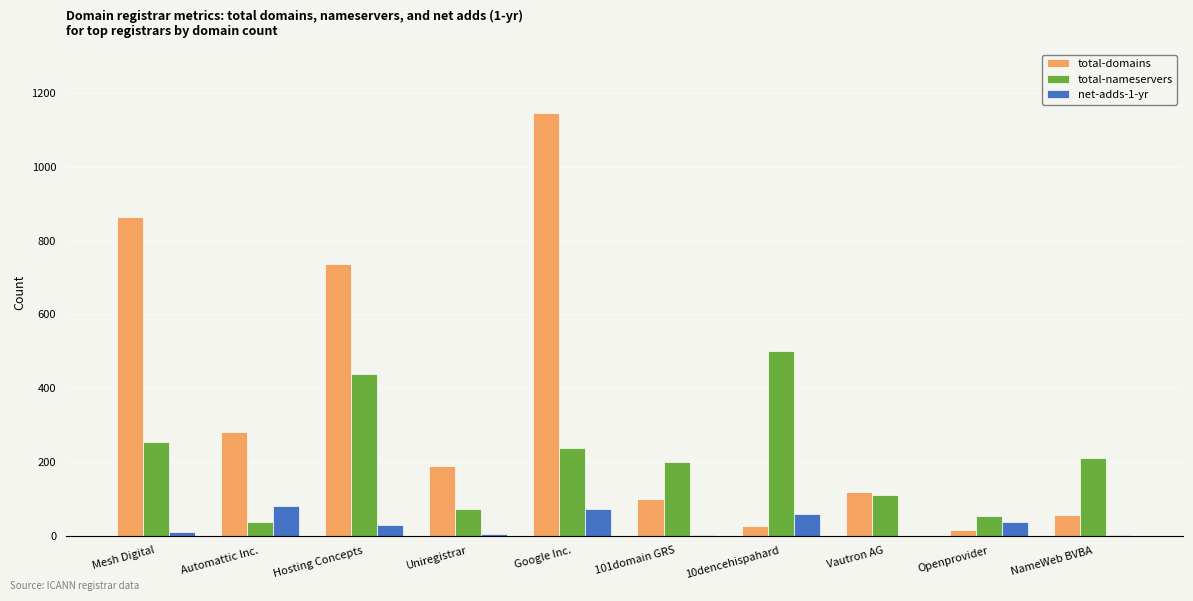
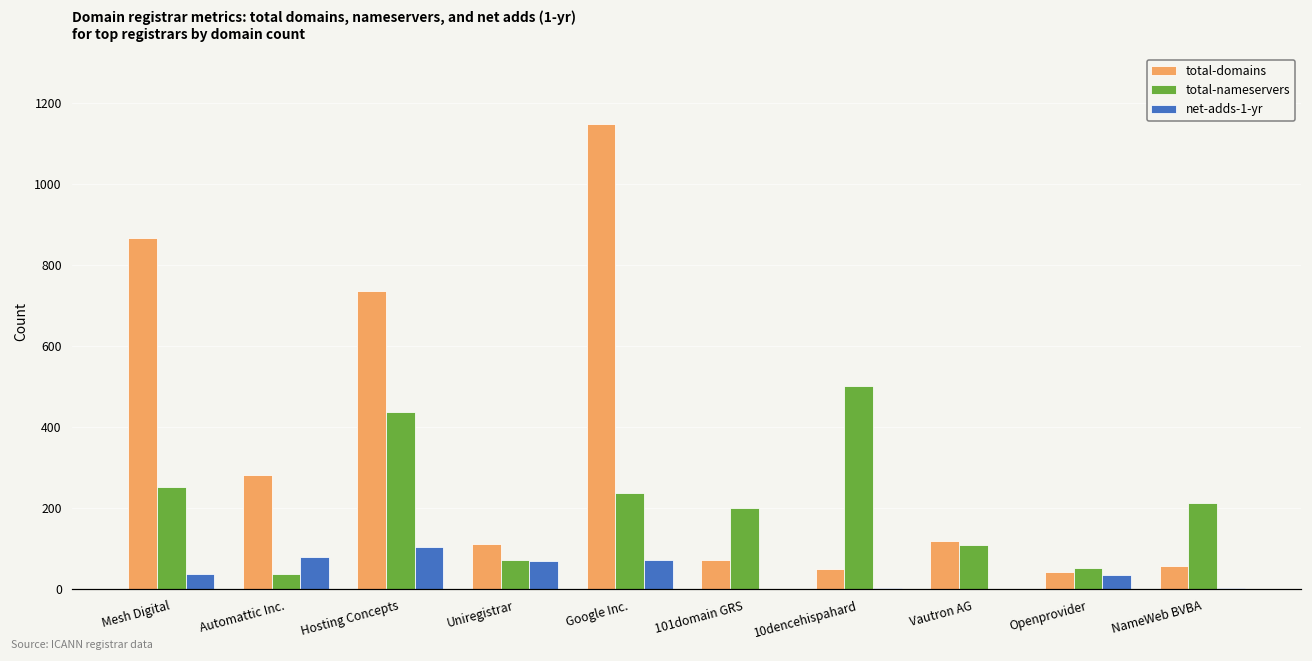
  {
    "total-domains": {
      "Mesh Digital": 870,
      "Automattic Inc.": 280,
      "Hosting Concepts": 740,
-     "Uniregistrar": 190,
+     "Uniregistrar": 110,
      "Google Inc.": 1150,
-     "101domain GRS": 100,
-     "10dencehispahard": 30,
+     "101domain GRS": 70,
+     "10dencehispahard": 50,
      "Vautron AG": 120,
-     "Openprovider": 20,
+     "Openprovider": 40,
      "NameWeb BVBA": 60
    },
    "total-nameservers": {
      "Mesh Digital": 250,
      "Automattic Inc.": 40,
      "Hosting Concepts": 440,
      "Uniregistrar": 70,
      "Google Inc.": 240,
      "101domain GRS": 200,
      "10dencehispahard": 500,
      "Vautron AG": 110,
      "Openprovider": 50,
      "NameWeb BVBA": 210
    },
    "net-adds-1-yr": {
-     "Mesh Digital": 10,
+     "Mesh Digital": 40,
      "Automattic Inc.": 80,
-     "Hosting Concepts": 30,
-     "Uniregistrar": 0,
+     "Hosting Concepts": 100,
+     "Uniregistrar": 70,
      "Google Inc.": 70,
-     "10dencehispahard": 60,
+     "10dencehispahard": 0,
      "Vautron AG": 0,
      "Openprovider": 40
    }
  }
